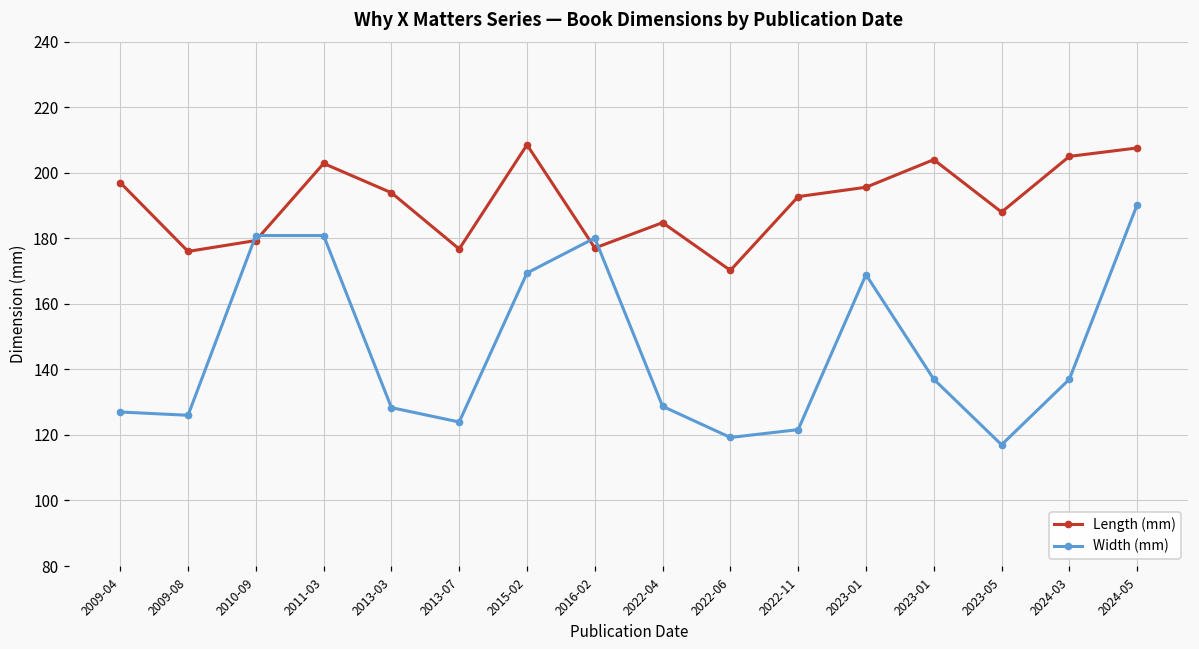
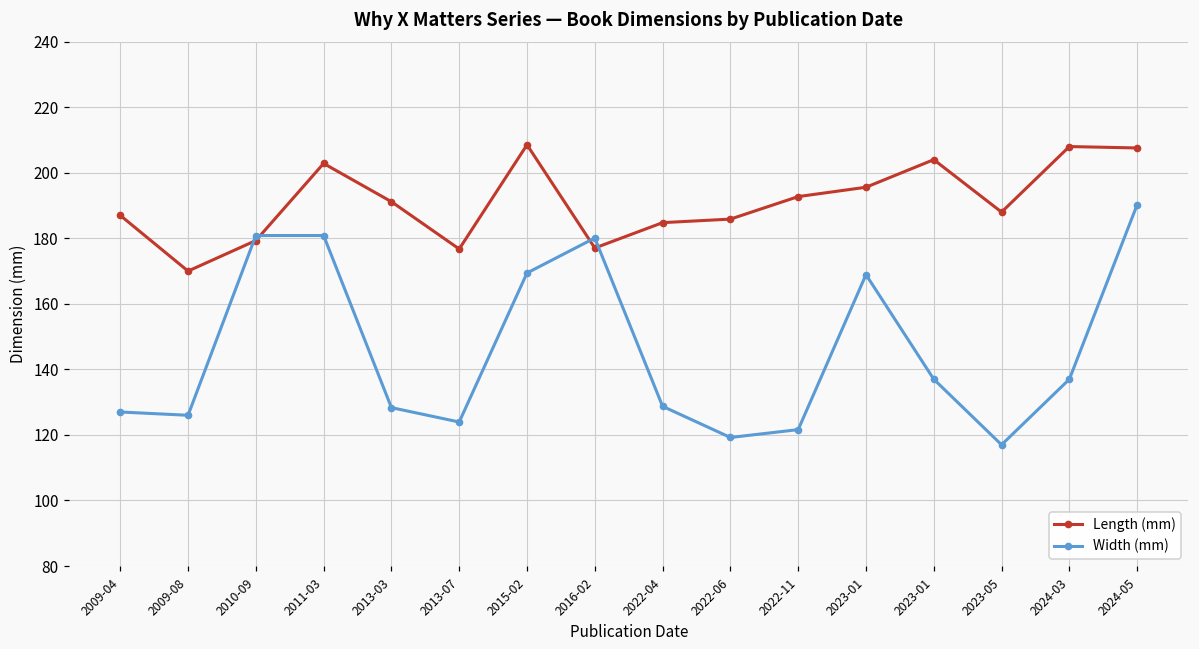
  {
    "Length (mm)": {
-     "2009-04": 197,
-     "2009-08": 176,
+     "2009-04": 187,
+     "2009-08": 170,
      "2010-09": 179,
      "2011-03": 203,
-     "2013-03": 194,
+     "2013-03": 191,
      "2013-07": 177,
      "2015-02": 209,
      "2016-02": 177,
      "2022-04": 185,
-     "2022-06": 170,
+     "2022-06": 186,
      "2022-11": 193,
      "2023-05": 188,
-     "2024-03": 205,
+     "2024-03": 208,
      "2024-05": 208
    },
    "Width (mm)": {
      "2009-04": 127,
      "2009-08": 126,
      "2010-09": 181,
      "2011-03": 181,
      "2013-03": 128,
      "2013-07": 124,
      "2015-02": 169,
      "2016-02": 180,
      "2022-04": 129,
      "2022-06": 119,
      "2022-11": 122,
      "2023-05": 117,
      "2024-03": 137,
      "2024-05": 190
    }
  }
